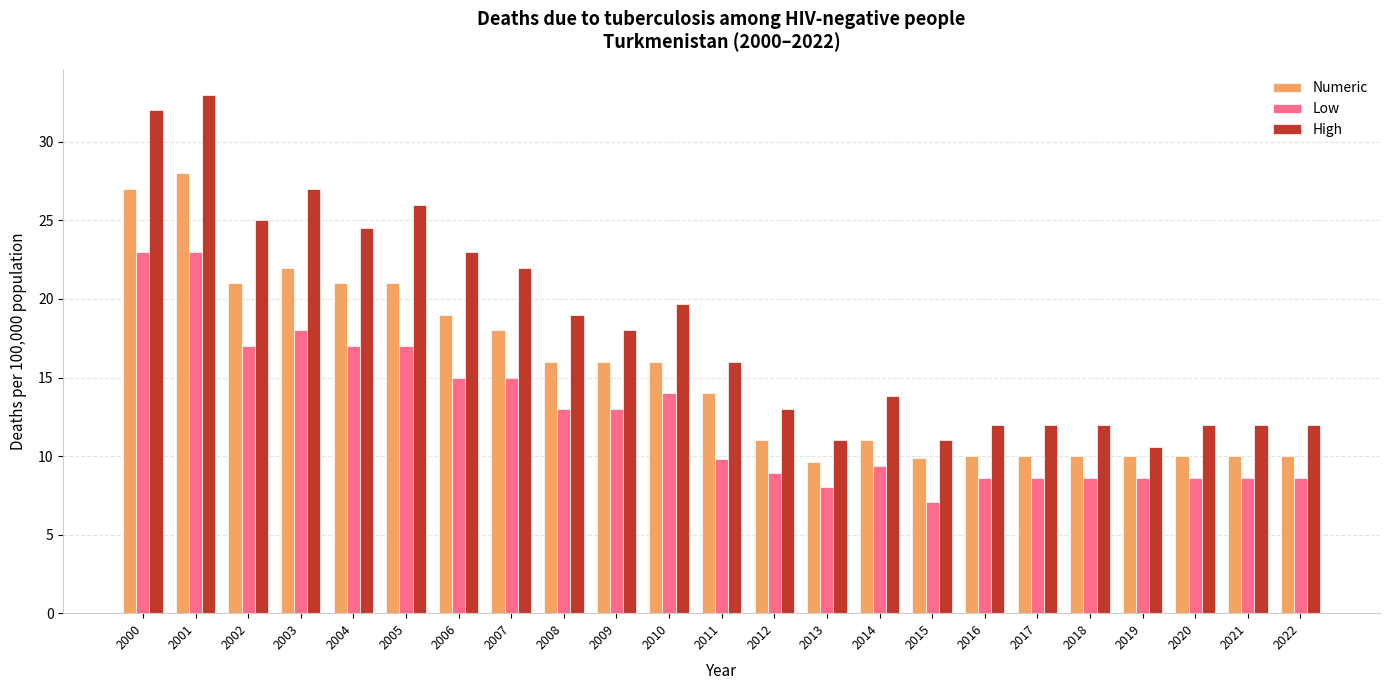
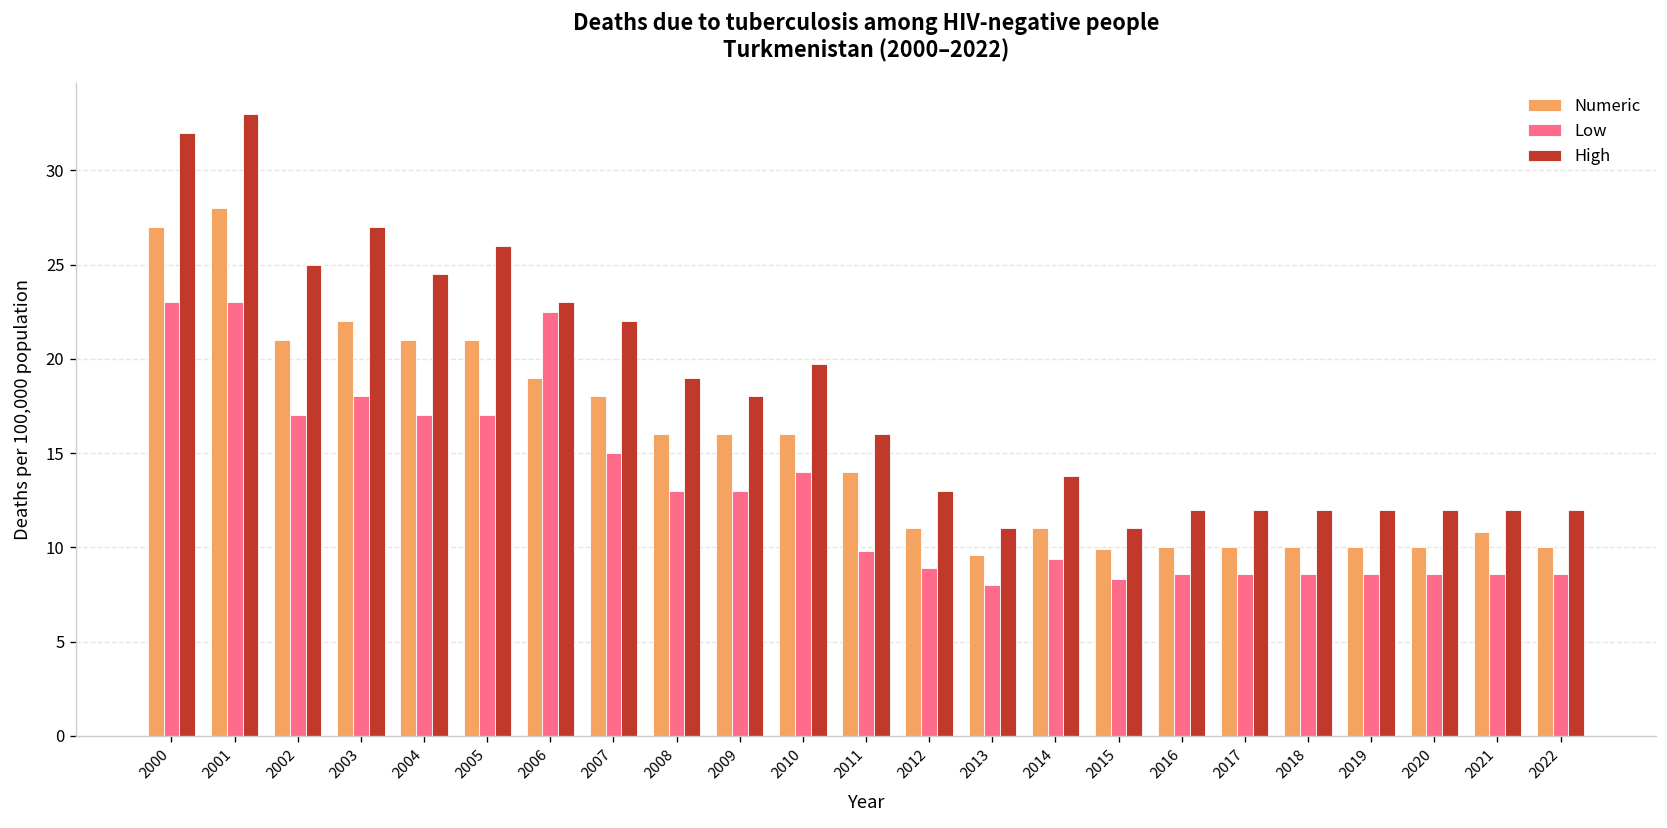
  {
    "Numeric": {
      "2000": 27.0,
      "2001": 28.0,
      "2002": 21.0,
      "2003": 22.0,
      "2004": 21.0,
      "2005": 21.0,
      "2006": 19.0,
      "2007": 18.0,
      "2008": 16.0,
      "2009": 16.0,
      "2010": 16.0,
      "2011": 14.0,
      "2012": 11.0,
      "2013": 9.6,
      "2014": 11.0,
      "2015": 9.9,
      "2016": 10.0,
      "2017": 10.0,
      "2018": 10.0,
      "2019": 10.0,
      "2020": 10.0,
-     "2021": 10.0,
+     "2021": 10.8,
      "2022": 10.0
    },
    "Low": {
      "2000": 23.0,
      "2001": 23.0,
      "2002": 17.0,
      "2003": 18.0,
      "2004": 17.0,
      "2005": 17.0,
-     "2006": 15.0,
+     "2006": 22.5,
      "2007": 15.0,
      "2008": 13.0,
      "2009": 13.0,
      "2010": 14.0,
      "2011": 9.8,
      "2012": 8.9,
      "2013": 8.0,
      "2014": 9.4,
-     "2015": 7.1,
+     "2015": 8.3,
      "2016": 8.6,
      "2017": 8.6,
      "2018": 8.6,
      "2019": 8.6,
      "2020": 8.6,
      "2021": 8.6,
      "2022": 8.6
    },
    "High": {
      "2000": 32.0,
      "2001": 33.0,
      "2002": 25.0,
      "2003": 27.0,
      "2004": 24.5,
      "2005": 26.0,
      "2006": 23.0,
      "2007": 22.0,
      "2008": 19.0,
      "2009": 18.0,
      "2010": 19.7,
      "2011": 16.0,
      "2012": 13.0,
      "2013": 11.0,
      "2014": 13.8,
      "2015": 11.0,
      "2016": 12.0,
      "2017": 12.0,
      "2018": 12.0,
-     "2019": 10.6,
+     "2019": 12.0,
      "2020": 12.0,
      "2021": 12.0,
      "2022": 12.0
    }
  }
